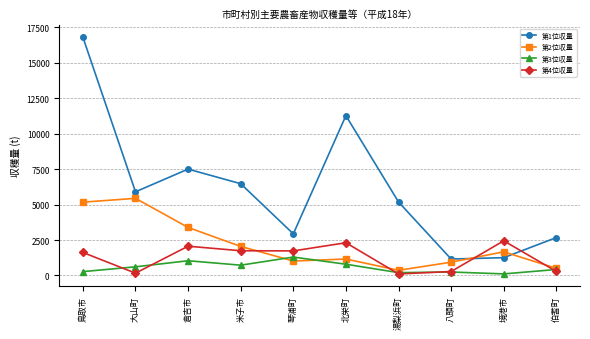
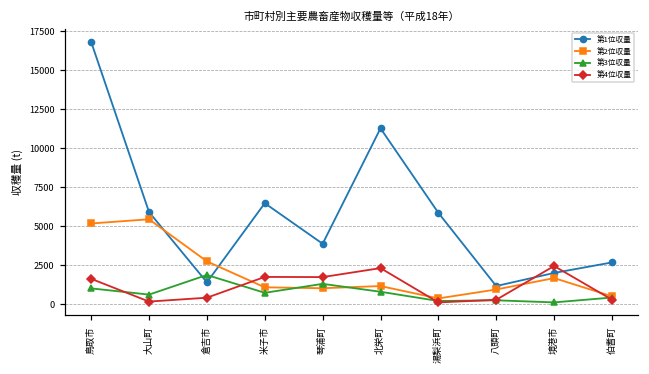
  {
    "第1位収量": {
      "鳥取市": 16800,
      "大山町": 5900,
-     "倉吉市": 7500,
+     "倉吉市": 1400,
      "米子市": 6500,
-     "琴浦町": 2900,
+     "琴浦町": 3900,
      "北栄町": 11300,
-     "湯梨浜町": 5200,
+     "湯梨浜町": 5900,
      "八頭町": 1200,
-     "境港市": 1300,
+     "境港市": 2000,
      "伯耆町": 2700
    },
    "第2位収量": {
      "鳥取市": 5200,
      "大山町": 5400,
-     "倉吉市": 3400,
-     "米子市": 2100,
+     "倉吉市": 2700,
+     "米子市": 1100,
      "琴浦町": 1000,
      "北栄町": 1200,
      "八頭町": 900,
      "境港市": 1700
    },
    "第3位収量": {
-     "鳥取市": 300,
+     "鳥取市": 1000,
      "大山町": 600,
-     "倉吉市": 1000,
+     "倉吉市": 1900,
      "米子市": 700,
      "琴浦町": 1300,
      "北栄町": 800,
      "境港市": 100
    },
    "第4位収量": {
      "鳥取市": 1600,
      "大山町": 200,
-     "倉吉市": 2100,
+     "倉吉市": 400,
      "米子市": 1700,
      "琴浦町": 1700,
      "北栄町": 2300,
      "境港市": 2400
    }
  }
